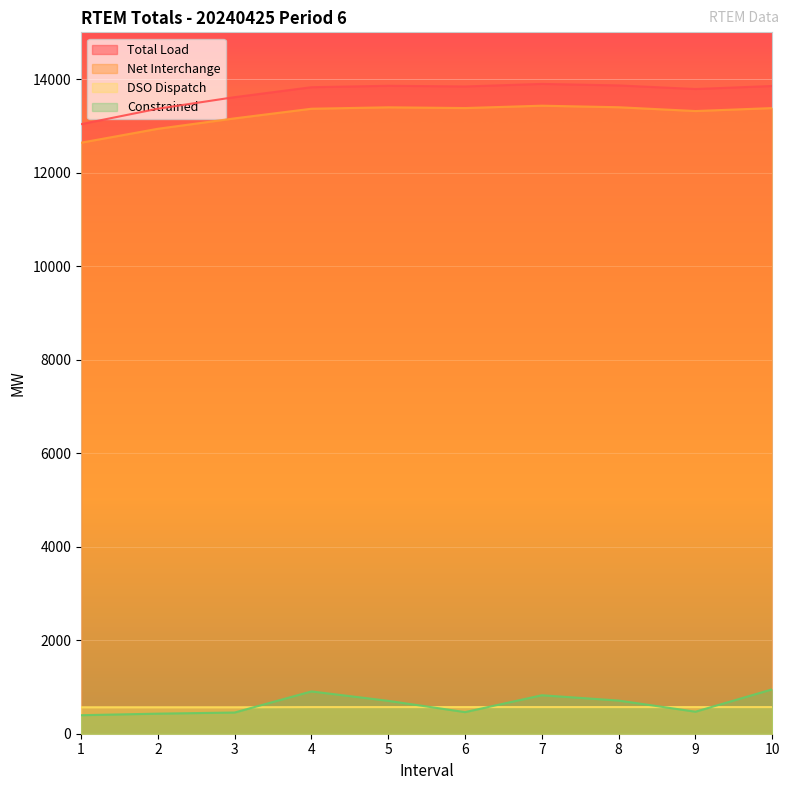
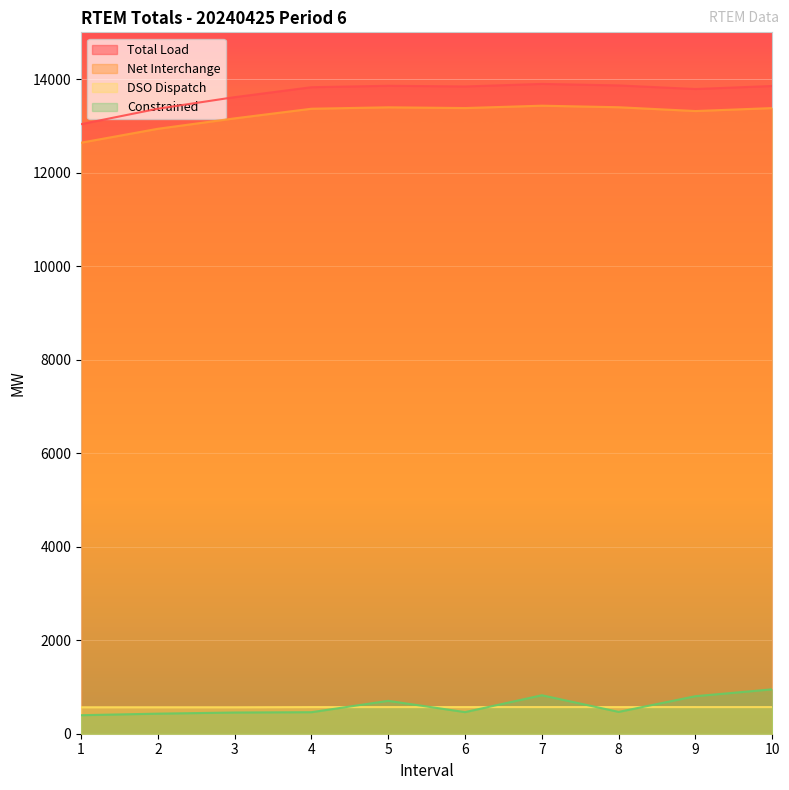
  {
    "Constrained": {
      "1": 400,
      "2": 400,
      "3": 500,
-     "4": 900,
+     "4": 500,
      "5": 700,
      "6": 500,
      "7": 800,
-     "8": 700,
-     "9": 500,
+     "8": 500,
+     "9": 800,
      "10": 900
    }
  }
